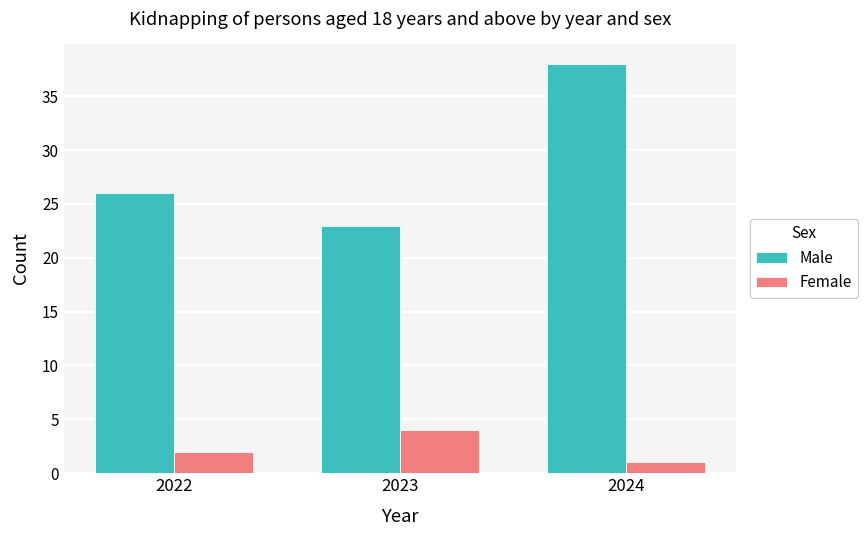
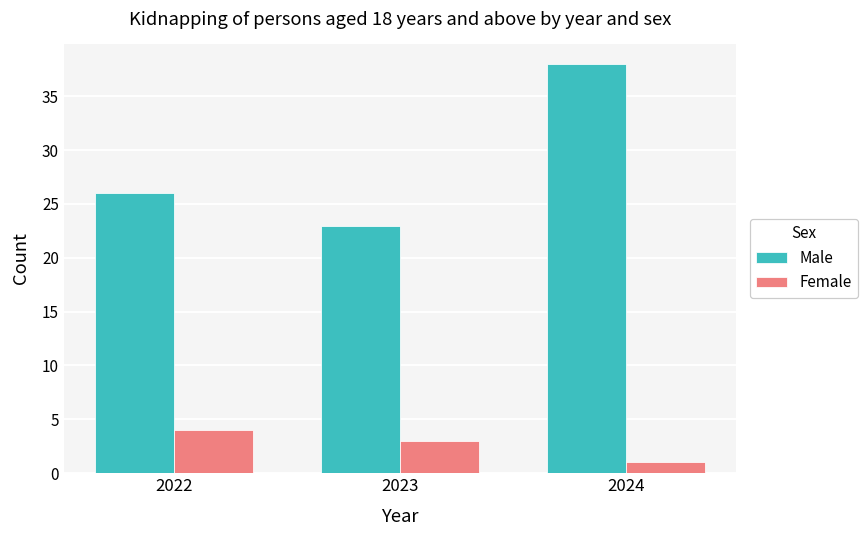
  {
    "Male": {
      "2022": 26,
      "2023": 23,
      "2024": 38
    },
    "Female": {
-     "2022": 2,
-     "2023": 4,
+     "2022": 4,
+     "2023": 3,
      "2024": 1
    }
  }
